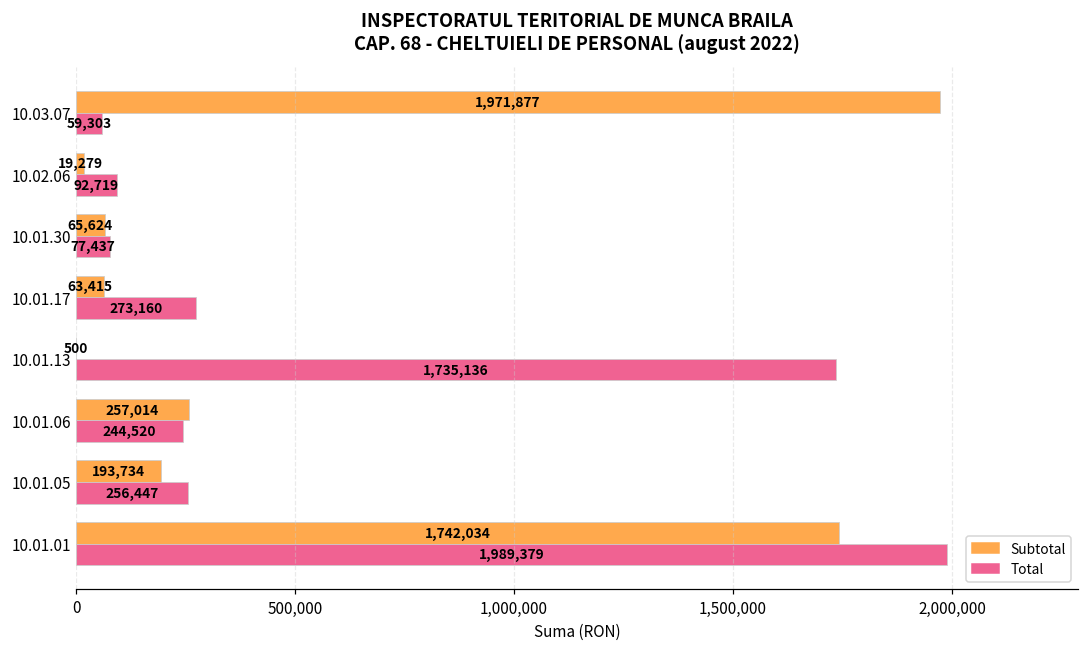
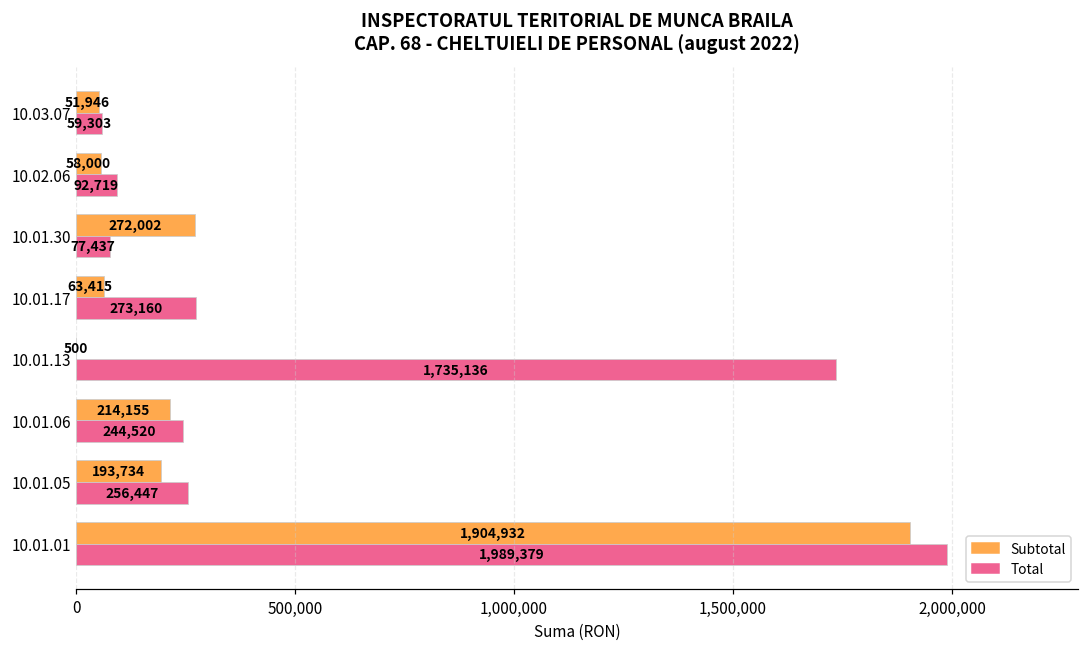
  {
    "Subtotal": {
-     "10.03.07": "1,971,877",
-     "10.02.06": "19,279",
-     "10.01.30": "65,624",
+     "10.03.07": "51,946",
+     "10.02.06": "58,000",
+     "10.01.30": "272,002",
      "10.01.17": "63,415",
      "10.01.13": "500",
-     "10.01.06": "257,014",
+     "10.01.06": "214,155",
      "10.01.05": "193,734",
-     "10.01.01": "1,742,034"
+     "10.01.01": "1,904,932"
    },
    "Total": {
      "10.03.07": "59,303",
      "10.02.06": "92,719",
      "10.01.30": "77,437",
      "10.01.17": "273,160",
      "10.01.13": "1,735,136",
      "10.01.06": "244,520",
      "10.01.05": "256,447",
      "10.01.01": "1,989,379"
    }
  }
